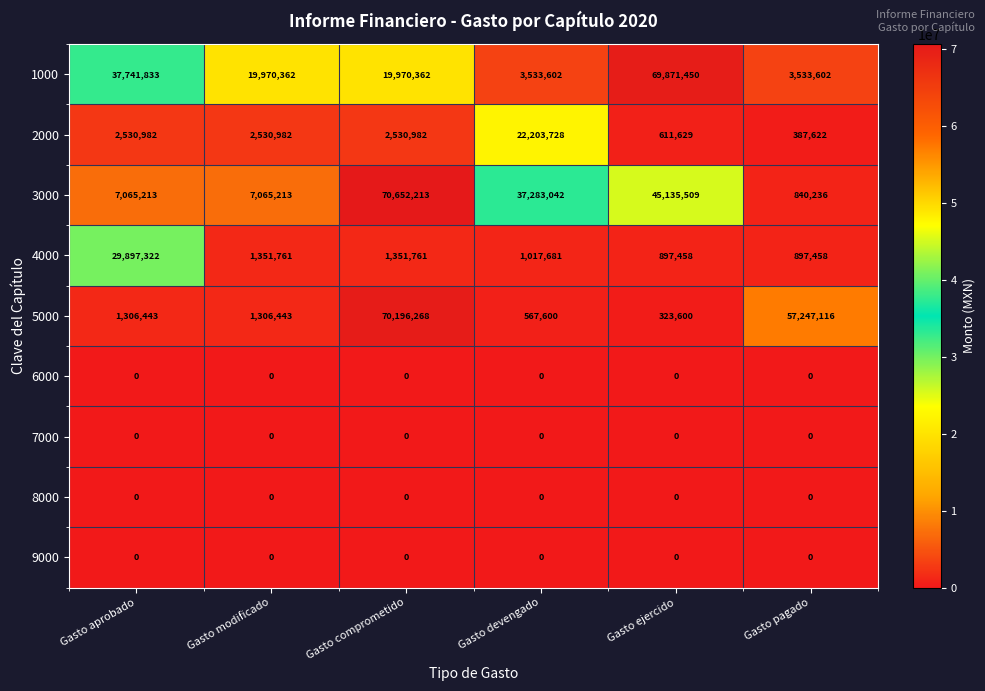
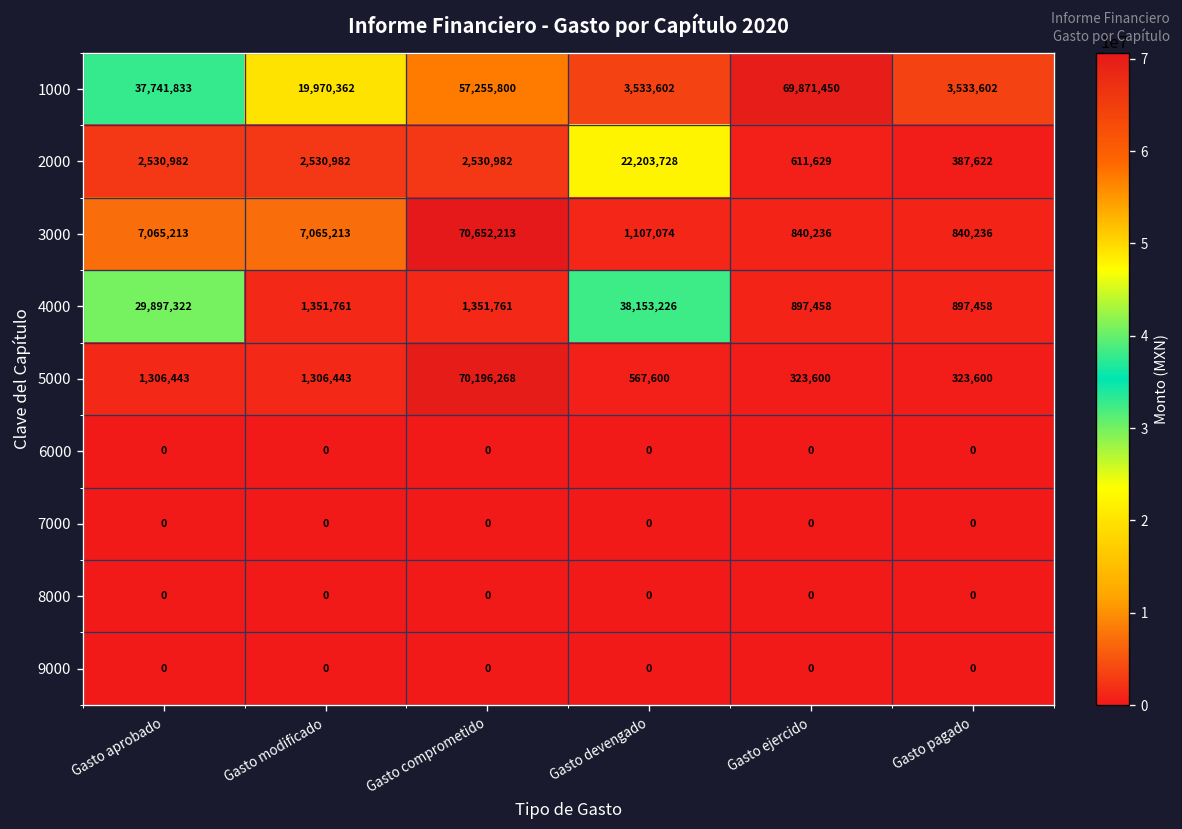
  {
    "1000": {
      "Gasto aprobado": "37,741,833",
      "Gasto modificado": "19,970,362",
-     "Gasto comprometido": "19,970,362",
+     "Gasto comprometido": "57,255,800",
      "Gasto devengado": "3,533,602",
      "Gasto ejercido": "69,871,450",
      "Gasto pagado": "3,533,602"
    },
    "2000": {
      "Gasto aprobado": "2,530,982",
      "Gasto modificado": "2,530,982",
      "Gasto comprometido": "2,530,982",
      "Gasto devengado": "22,203,728",
      "Gasto ejercido": "611,629",
      "Gasto pagado": "387,622"
    },
    "3000": {
      "Gasto aprobado": "7,065,213",
      "Gasto modificado": "7,065,213",
      "Gasto comprometido": "70,652,213",
-     "Gasto devengado": "37,283,042",
-     "Gasto ejercido": "45,135,509",
+     "Gasto devengado": "1,107,074",
+     "Gasto ejercido": "840,236",
      "Gasto pagado": "840,236"
    },
    "4000": {
      "Gasto aprobado": "29,897,322",
      "Gasto modificado": "1,351,761",
      "Gasto comprometido": "1,351,761",
-     "Gasto devengado": "1,017,681",
+     "Gasto devengado": "38,153,226",
      "Gasto ejercido": "897,458",
      "Gasto pagado": "897,458"
    },
    "5000": {
      "Gasto aprobado": "1,306,443",
      "Gasto modificado": "1,306,443",
      "Gasto comprometido": "70,196,268",
      "Gasto devengado": "567,600",
      "Gasto ejercido": "323,600",
-     "Gasto pagado": "57,247,116"
+     "Gasto pagado": "323,600"
    },
    "6000": {
      "Gasto aprobado": "0",
      "Gasto modificado": "0",
      "Gasto comprometido": "0",
      "Gasto devengado": "0",
      "Gasto ejercido": "0",
      "Gasto pagado": "0"
    },
    "7000": {
      "Gasto aprobado": "0",
      "Gasto modificado": "0",
      "Gasto comprometido": "0",
      "Gasto devengado": "0",
      "Gasto ejercido": "0",
      "Gasto pagado": "0"
    },
    "8000": {
      "Gasto aprobado": "0",
      "Gasto modificado": "0",
      "Gasto comprometido": "0",
      "Gasto devengado": "0",
      "Gasto ejercido": "0",
      "Gasto pagado": "0"
    },
    "9000": {
      "Gasto aprobado": "0",
      "Gasto modificado": "0",
      "Gasto comprometido": "0",
      "Gasto devengado": "0",
      "Gasto ejercido": "0",
      "Gasto pagado": "0"
    }
  }
